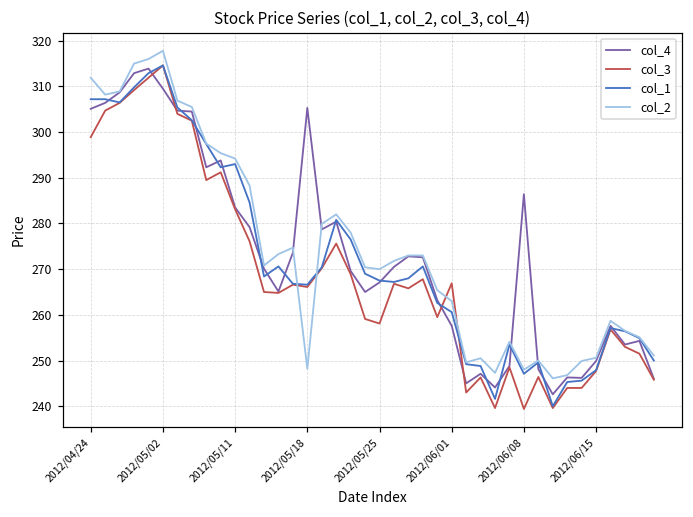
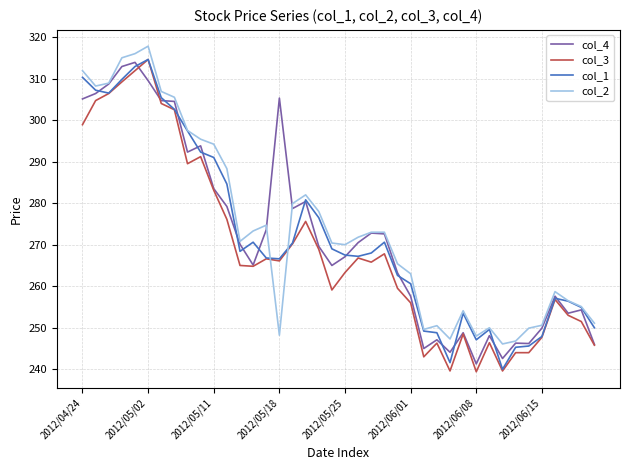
  {
    "col_4": {
      "2012/04/24": 305,
      "2012/05/02": 310,
      "2012/05/18": 305,
      "2012/06/01": 258,
-     "2012/06/08": 286,
+     "2012/06/08": 241,
      "2012/06/15": 250
    },
    "col_3": {
      "2012/04/24": 299,
-     "2012/05/25": 258,
-     "2012/06/01": 267,
+     "2012/05/25": 263,
+     "2012/06/01": 256,
      "2012/06/08": 239
    },
    "col_1": {
-     "2012/04/24": 307,
-     "2012/05/11": 293,
+     "2012/04/24": 310,
+     "2012/05/11": 291,
      "2012/06/01": 261,
      "2012/06/08": 247
    },
    "col_2": {
      "2012/04/24": 312,
      "2012/05/02": 318,
      "2012/05/11": 294,
      "2012/05/18": 248,
      "2012/05/25": 270,
      "2012/06/01": 263,
      "2012/06/08": 248,
      "2012/06/15": 251
    }
  }
